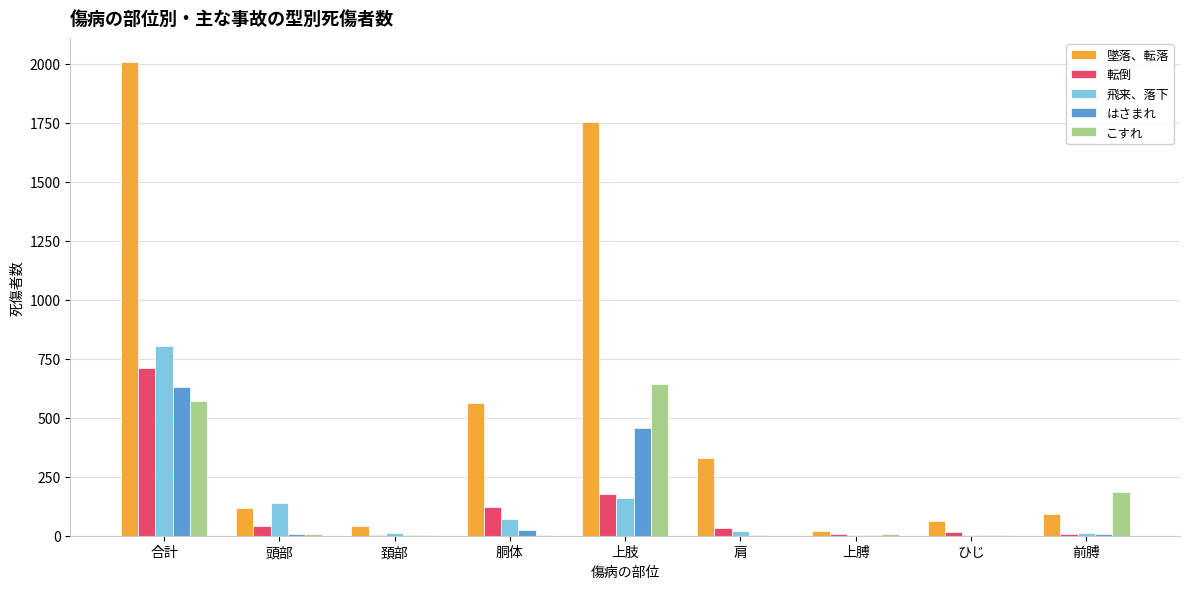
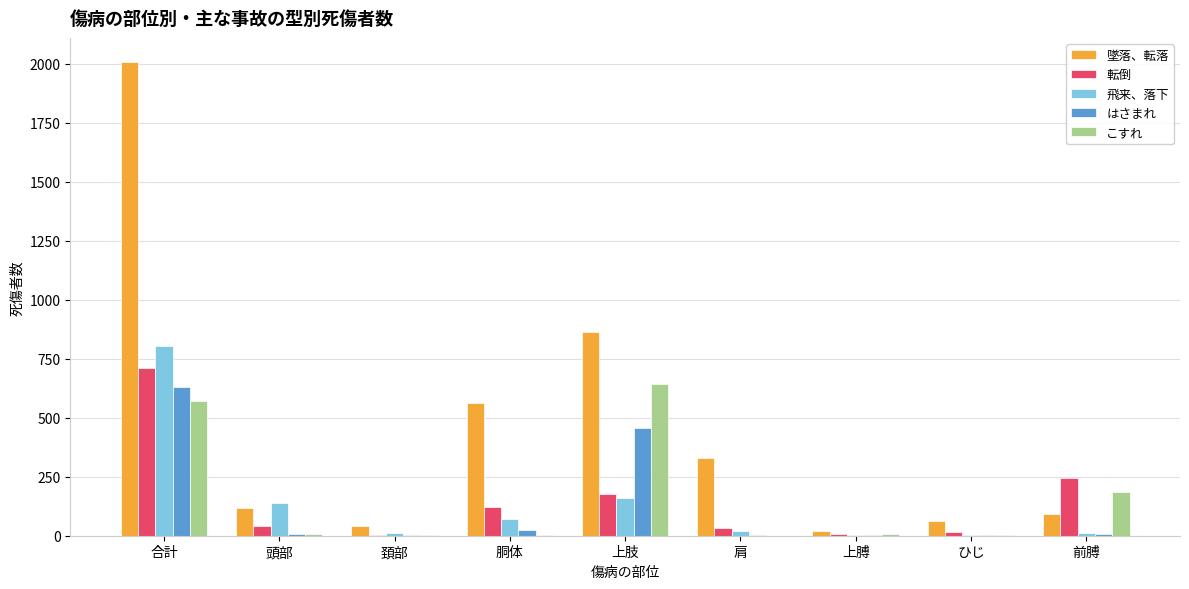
  {
    "墜落、転落": {
      "合計": 2010,
      "頭部": 120,
      "頚部": 40,
      "胴体": 560,
-     "上肢": 1750,
+     "上肢": 860,
      "肩": 330,
      "上膊": 20,
      "ひじ": 60,
      "前膊": 90
    },
    "転倒": {
      "合計": 710,
      "頭部": 40,
      "胴体": 120,
      "上肢": 180,
      "肩": 30,
      "ひじ": 20,
-     "前膊": 10
+     "前膊": 240
    },
    "こすれ": {
      "合計": 570,
      "上肢": 650,
      "肩": 0,
      "前膊": 190
    }
  }
